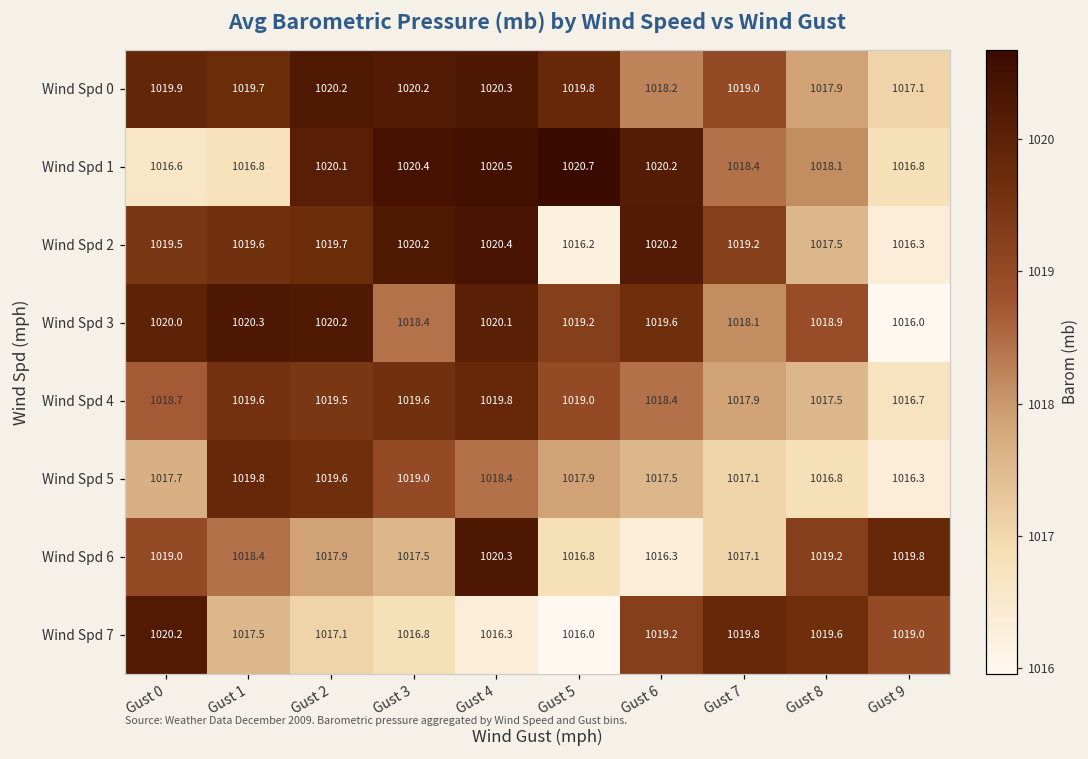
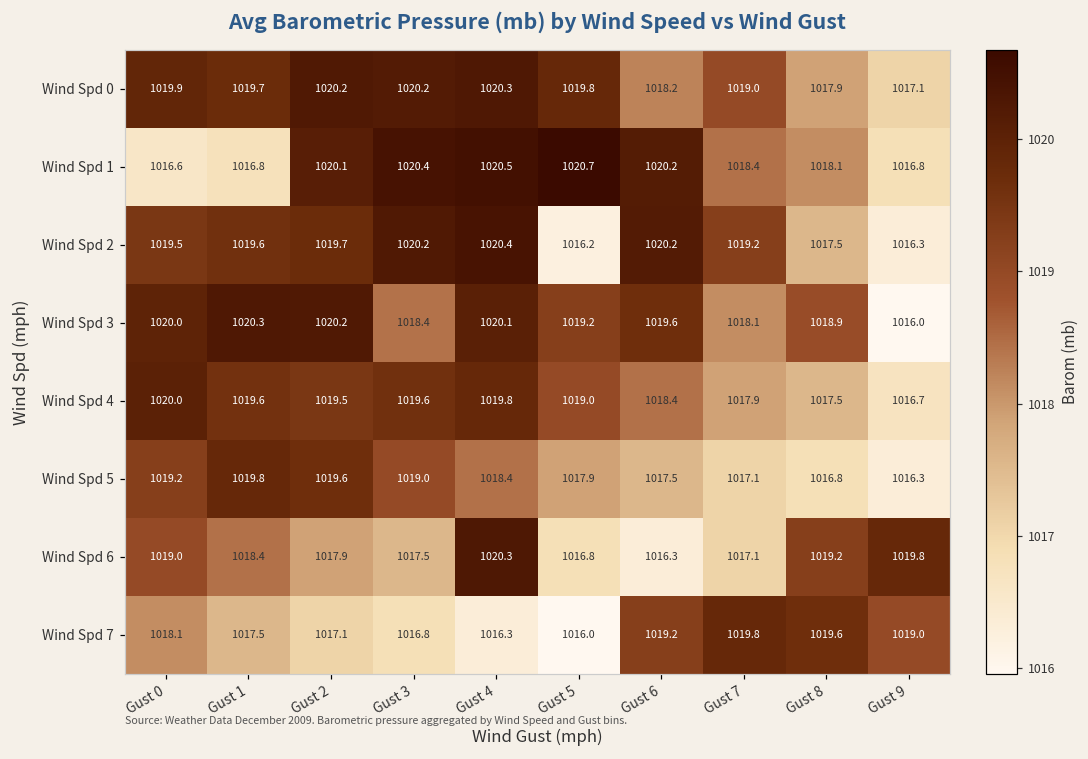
  {
    "Wind Spd 0": {
      "Gust 0": 1019.9,
      "Gust 1": 1019.7,
      "Gust 2": 1020.2,
      "Gust 3": 1020.2,
      "Gust 4": 1020.3,
      "Gust 5": 1019.8,
      "Gust 6": 1018.2,
      "Gust 7": 1019.0,
      "Gust 8": 1017.9,
      "Gust 9": 1017.1
    },
    "Wind Spd 1": {
      "Gust 0": 1016.6,
      "Gust 1": 1016.8,
      "Gust 2": 1020.1,
      "Gust 3": 1020.4,
      "Gust 4": 1020.5,
      "Gust 5": 1020.7,
      "Gust 6": 1020.2,
      "Gust 7": 1018.4,
      "Gust 8": 1018.1,
      "Gust 9": 1016.8
    },
    "Wind Spd 2": {
      "Gust 0": 1019.5,
      "Gust 1": 1019.6,
      "Gust 2": 1019.7,
      "Gust 3": 1020.2,
      "Gust 4": 1020.4,
      "Gust 5": 1016.2,
      "Gust 6": 1020.2,
      "Gust 7": 1019.2,
      "Gust 8": 1017.5,
      "Gust 9": 1016.3
    },
    "Wind Spd 3": {
      "Gust 0": 1020.0,
      "Gust 1": 1020.3,
      "Gust 2": 1020.2,
      "Gust 3": 1018.4,
      "Gust 4": 1020.1,
      "Gust 5": 1019.2,
      "Gust 6": 1019.6,
      "Gust 7": 1018.1,
      "Gust 8": 1018.9,
      "Gust 9": 1016.0
    },
    "Wind Spd 4": {
-     "Gust 0": 1018.7,
+     "Gust 0": 1020.0,
      "Gust 1": 1019.6,
      "Gust 2": 1019.5,
      "Gust 3": 1019.6,
      "Gust 4": 1019.8,
      "Gust 5": 1019.0,
      "Gust 6": 1018.4,
      "Gust 7": 1017.9,
      "Gust 8": 1017.5,
      "Gust 9": 1016.7
    },
    "Wind Spd 5": {
-     "Gust 0": 1017.7,
+     "Gust 0": 1019.2,
      "Gust 1": 1019.8,
      "Gust 2": 1019.6,
      "Gust 3": 1019.0,
      "Gust 4": 1018.4,
      "Gust 5": 1017.9,
      "Gust 6": 1017.5,
      "Gust 7": 1017.1,
      "Gust 8": 1016.8,
      "Gust 9": 1016.3
    },
    "Wind Spd 6": {
      "Gust 0": 1019.0,
      "Gust 1": 1018.4,
      "Gust 2": 1017.9,
      "Gust 3": 1017.5,
      "Gust 4": 1020.3,
      "Gust 5": 1016.8,
      "Gust 6": 1016.3,
      "Gust 7": 1017.1,
      "Gust 8": 1019.2,
      "Gust 9": 1019.8
    },
    "Wind Spd 7": {
-     "Gust 0": 1020.2,
+     "Gust 0": 1018.1,
      "Gust 1": 1017.5,
      "Gust 2": 1017.1,
      "Gust 3": 1016.8,
      "Gust 4": 1016.3,
      "Gust 5": 1016.0,
      "Gust 6": 1019.2,
      "Gust 7": 1019.8,
      "Gust 8": 1019.6,
      "Gust 9": 1019.0
    }
  }
